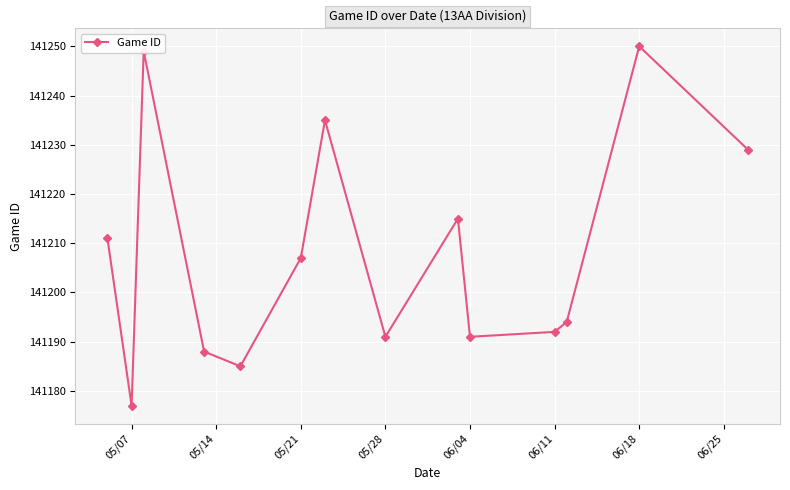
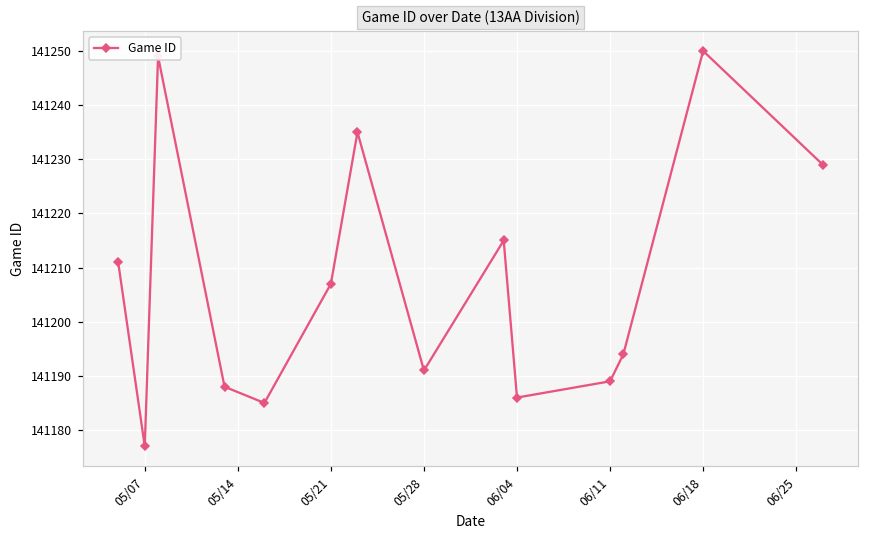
  {
    "05/07": 141177,
    "05/21": 141207,
    "05/28": 141191,
-   "06/04": 141191,
-   "06/11": 141192,
+   "06/04": 141186,
+   "06/11": 141189,
    "06/18": 141250
  }
